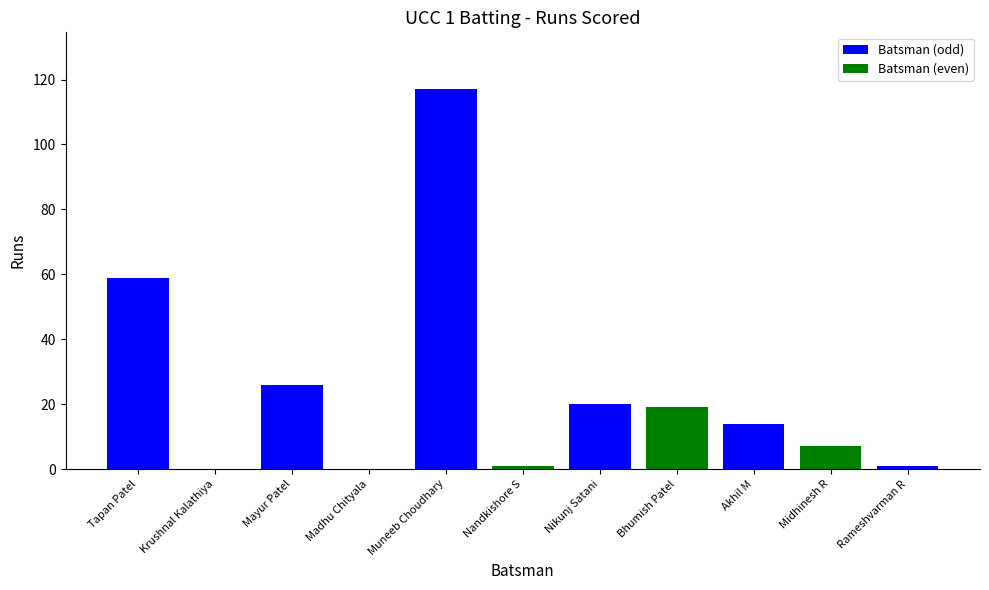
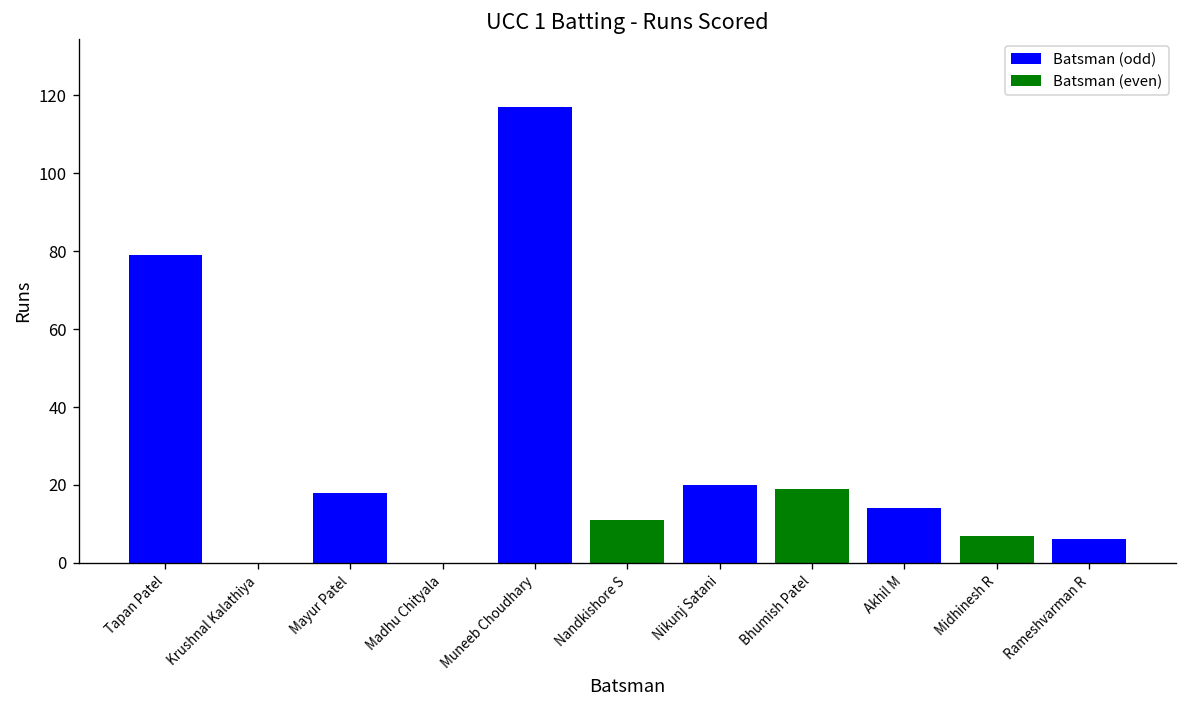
  {
-   "Tapan Patel": 59,
+   "Tapan Patel": 79,
    "Krushnal Kalathiya": 0,
-   "Mayur Patel": 26,
+   "Mayur Patel": 18,
    "Madhu Chityala": 0,
    "Muneeb Choudhary": 117,
-   "Nandkishore S": 1,
+   "Nandkishore S": 11,
    "Nikunj Satani": 20,
    "Bhumish Patel": 19,
    "Akhil M": 14,
    "Midhinesh R": 7,
-   "Rameshvarman R": 1
+   "Rameshvarman R": 6
  }
